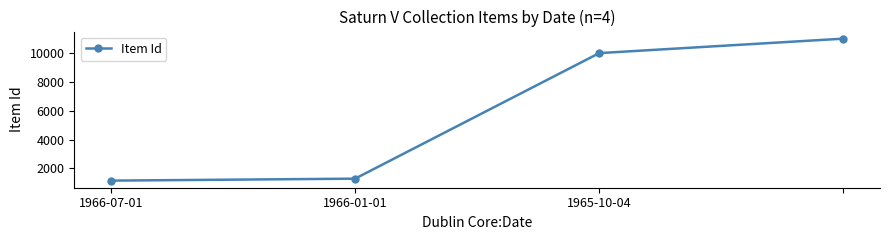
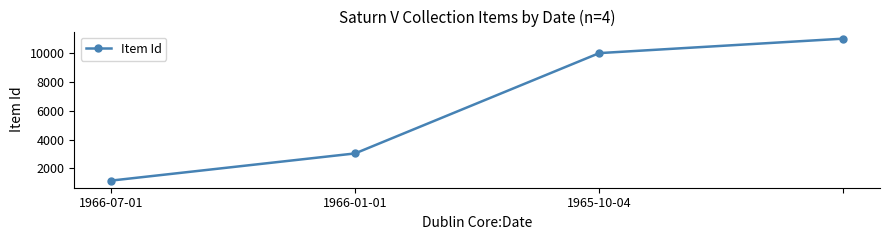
  {
    "1966-07-01": 1100,
-   "1966-01-01": 1300,
+   "1966-01-01": 3000,
    "1965-10-04": 10000
  }
